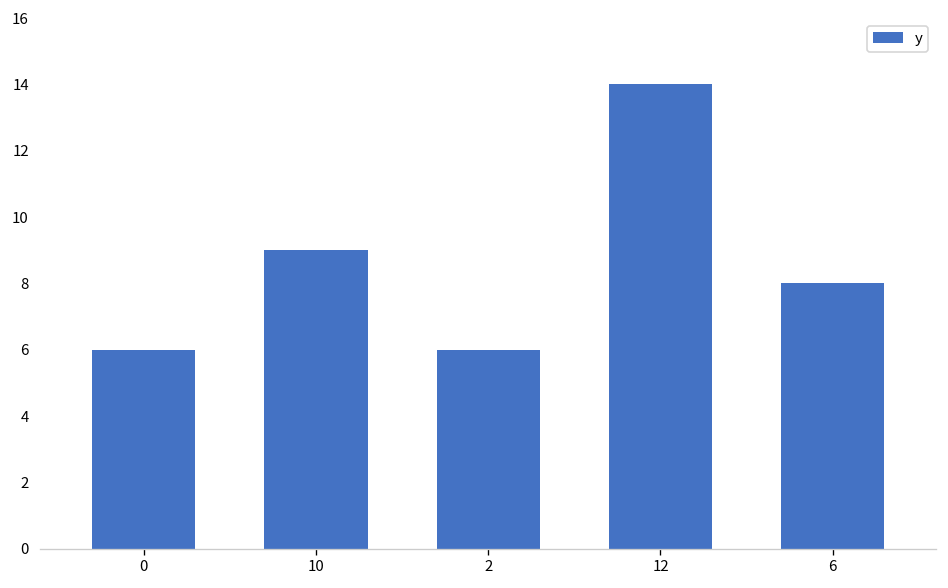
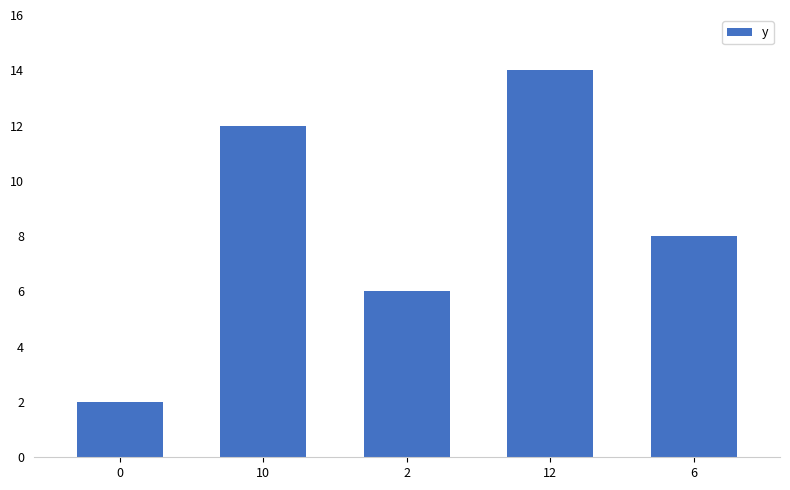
  {
-   "0": 6,
-   "10": 9,
+   "0": 2,
+   "10": 12,
    "2": 6,
    "12": 14,
    "6": 8
  }
